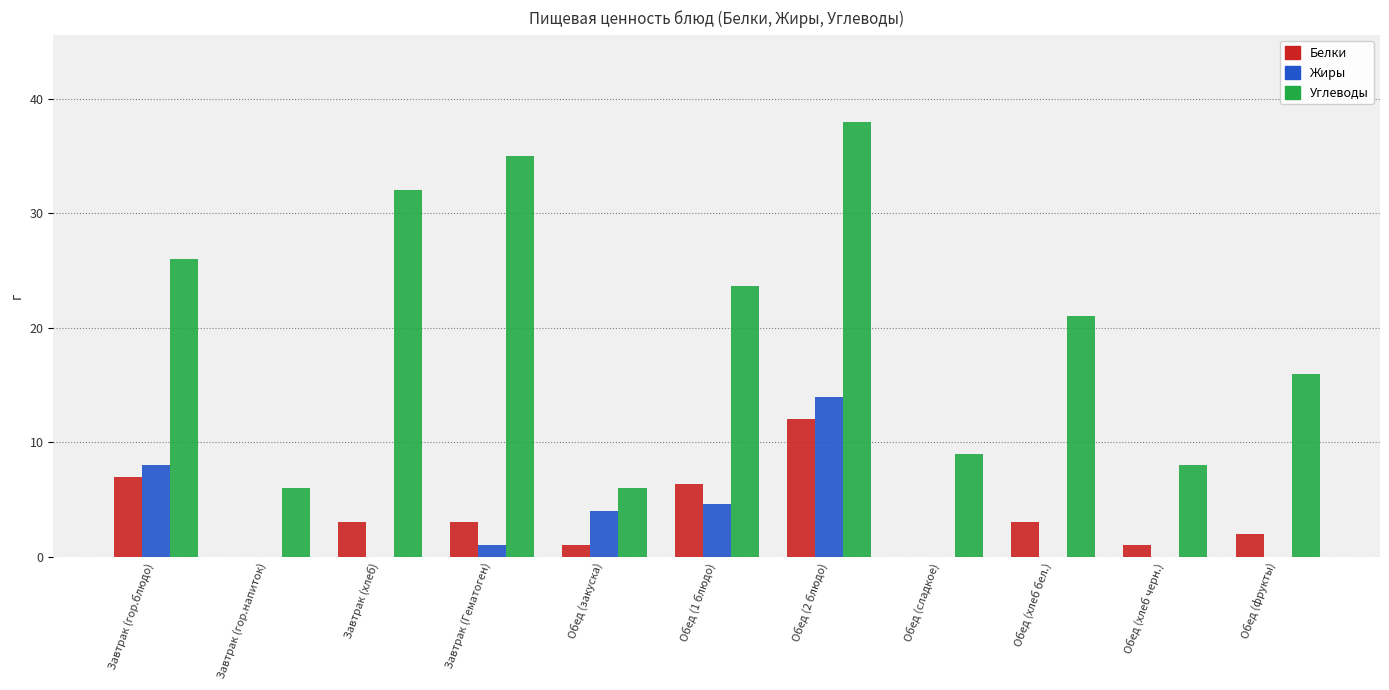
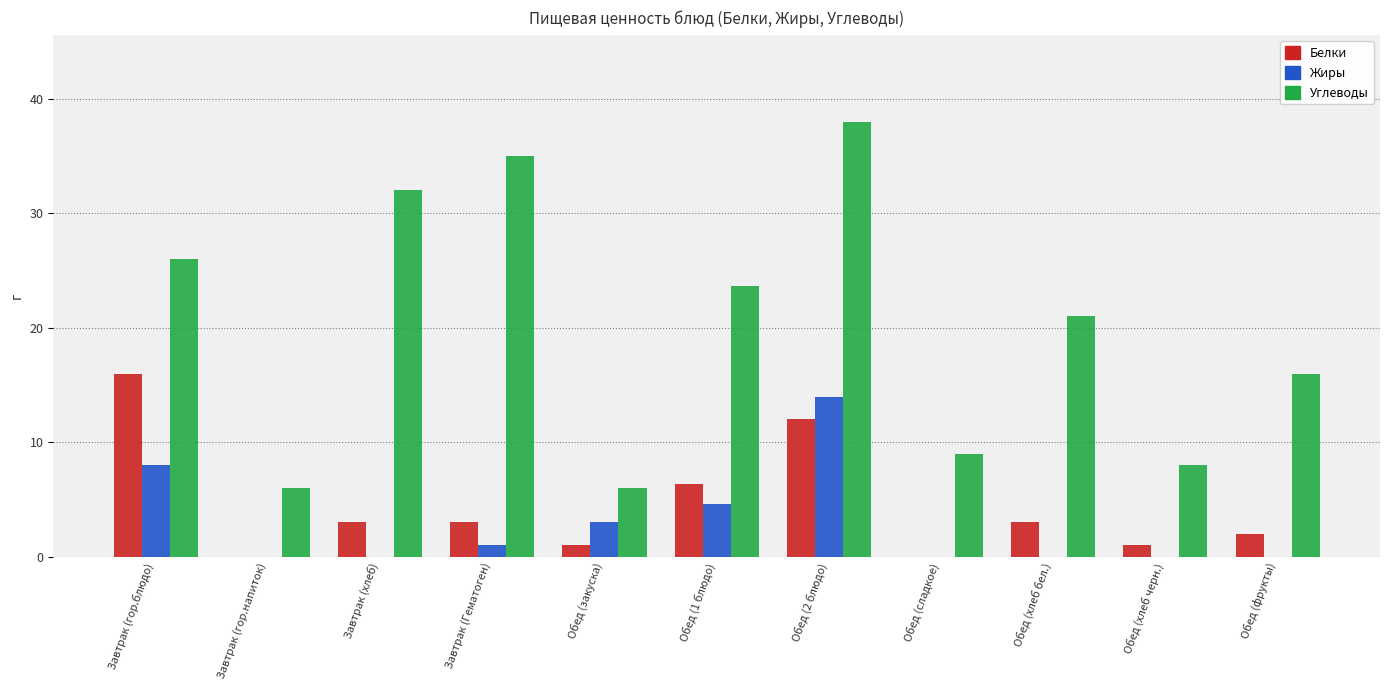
  {
    "Белки": {
-     "Завтрак (гор.блюдо)": 7,
+     "Завтрак (гор.блюдо)": 16,
      "Завтрак (гор.напиток)": 0,
      "Завтрак (хлеб)": 3,
      "Завтрак (Гематоген)": 3,
      "Обед (закуска)": 1,
      "Обед (1 блюдо)": 6.3,
      "Обед (2 блюдо)": 12,
      "Обед (сладкое)": 0,
      "Обед (хлеб бел.)": 3,
      "Обед (хлеб черн.)": 1,
      "Обед (фрукты)": 2
    },
    "Жиры": {
      "Завтрак (гор.блюдо)": 8,
      "Завтрак (гор.напиток)": 0,
      "Завтрак (хлеб)": 0,
      "Завтрак (Гематоген)": 1,
-     "Обед (закуска)": 4,
+     "Обед (закуска)": 3,
      "Обед (1 блюдо)": 4.6,
      "Обед (2 блюдо)": 14,
      "Обед (сладкое)": 0,
      "Обед (хлеб бел.)": 0,
      "Обед (хлеб черн.)": 0,
      "Обед (фрукты)": 0
    },
    "Углеводы": {
      "Завтрак (гор.блюдо)": 26,
      "Завтрак (гор.напиток)": 6,
      "Завтрак (хлеб)": 32,
      "Завтрак (Гематоген)": 35,
      "Обед (закуска)": 6,
      "Обед (1 блюдо)": 23.7,
      "Обед (2 блюдо)": 38,
      "Обед (сладкое)": 9,
      "Обед (хлеб бел.)": 21,
      "Обед (хлеб черн.)": 8,
      "Обед (фрукты)": 16
    }
  }
